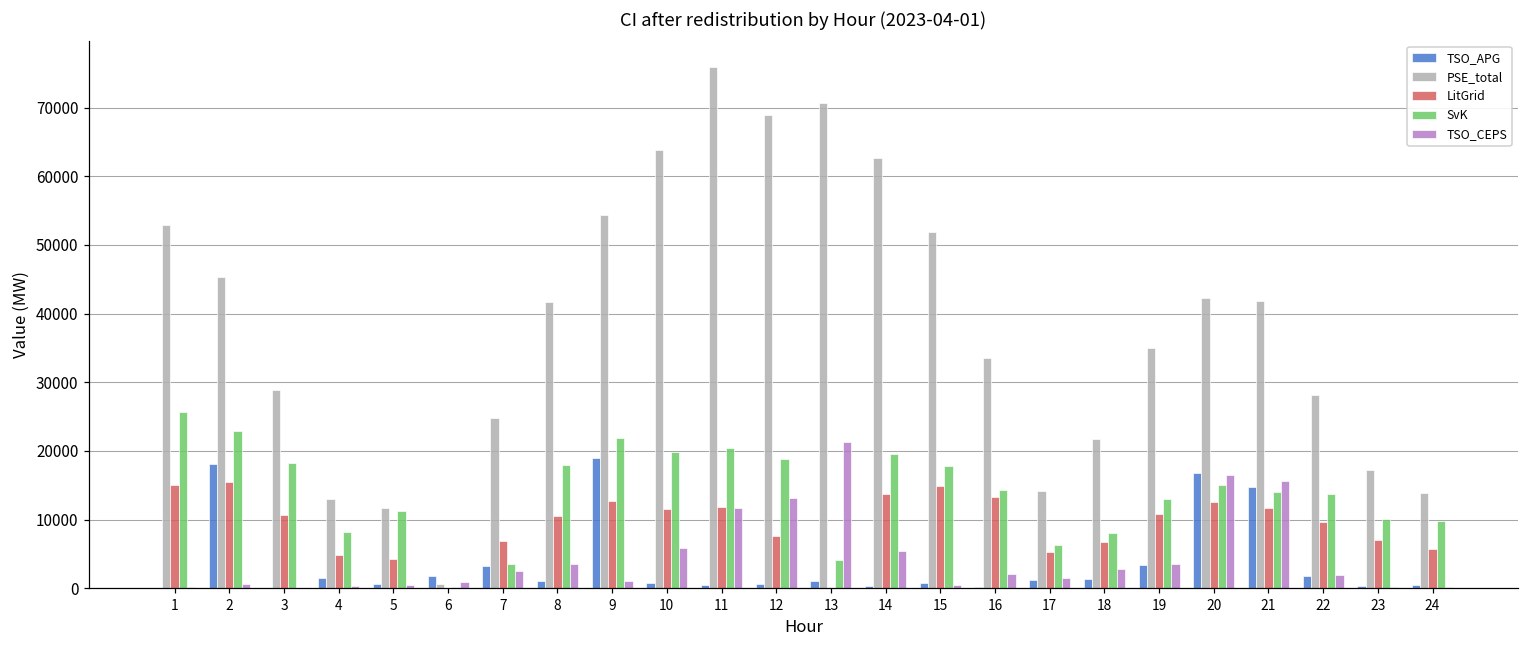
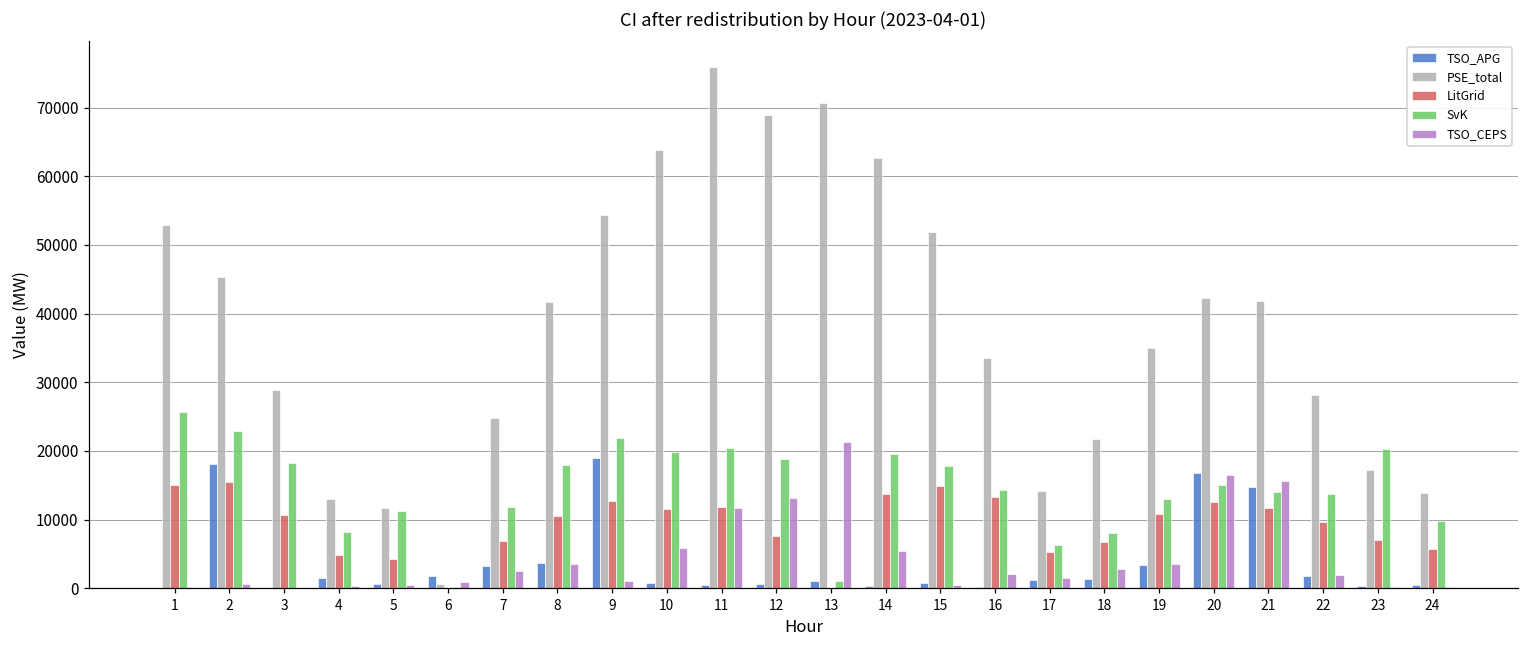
  {
    "TSO_APG": {
      "1": 0,
      "2": 18000,
      "3": 0,
      "4": 1000,
      "5": 1000,
      "6": 2000,
      "7": 3000,
-     "8": 1000,
+     "8": 4000,
      "9": 19000,
      "10": 1000,
      "11": 0,
      "12": 1000,
      "13": 1000,
      "15": 1000,
      "17": 1000,
      "18": 1000,
      "19": 3000,
      "20": 17000,
      "21": 15000,
      "22": 2000
    },
    "LitGrid": {
      "1": 15000,
      "2": 16000,
      "3": 11000,
      "4": 5000,
      "5": 4000,
      "7": 7000,
      "8": 11000,
      "9": 13000,
      "10": 12000,
      "11": 12000,
      "12": 8000,
      "13": 0,
      "14": 14000,
      "15": 15000,
      "16": 13000,
      "17": 5000,
      "18": 7000,
      "19": 11000,
      "20": 13000,
      "21": 12000,
      "22": 10000,
      "23": 7000,
      "24": 6000
    },
    "SvK": {
      "1": 26000,
      "2": 23000,
      "3": 18000,
      "4": 8000,
      "5": 11000,
-     "7": 3000,
+     "7": 12000,
      "8": 18000,
      "9": 22000,
      "10": 20000,
      "11": 20000,
      "12": 19000,
-     "13": 4000,
+     "13": 1000,
      "14": 20000,
      "15": 18000,
      "16": 14000,
      "17": 6000,
      "18": 8000,
      "19": 13000,
      "20": 15000,
      "21": 14000,
      "22": 14000,
-     "23": 10000,
+     "23": 20000,
      "24": 10000
    }
  }
